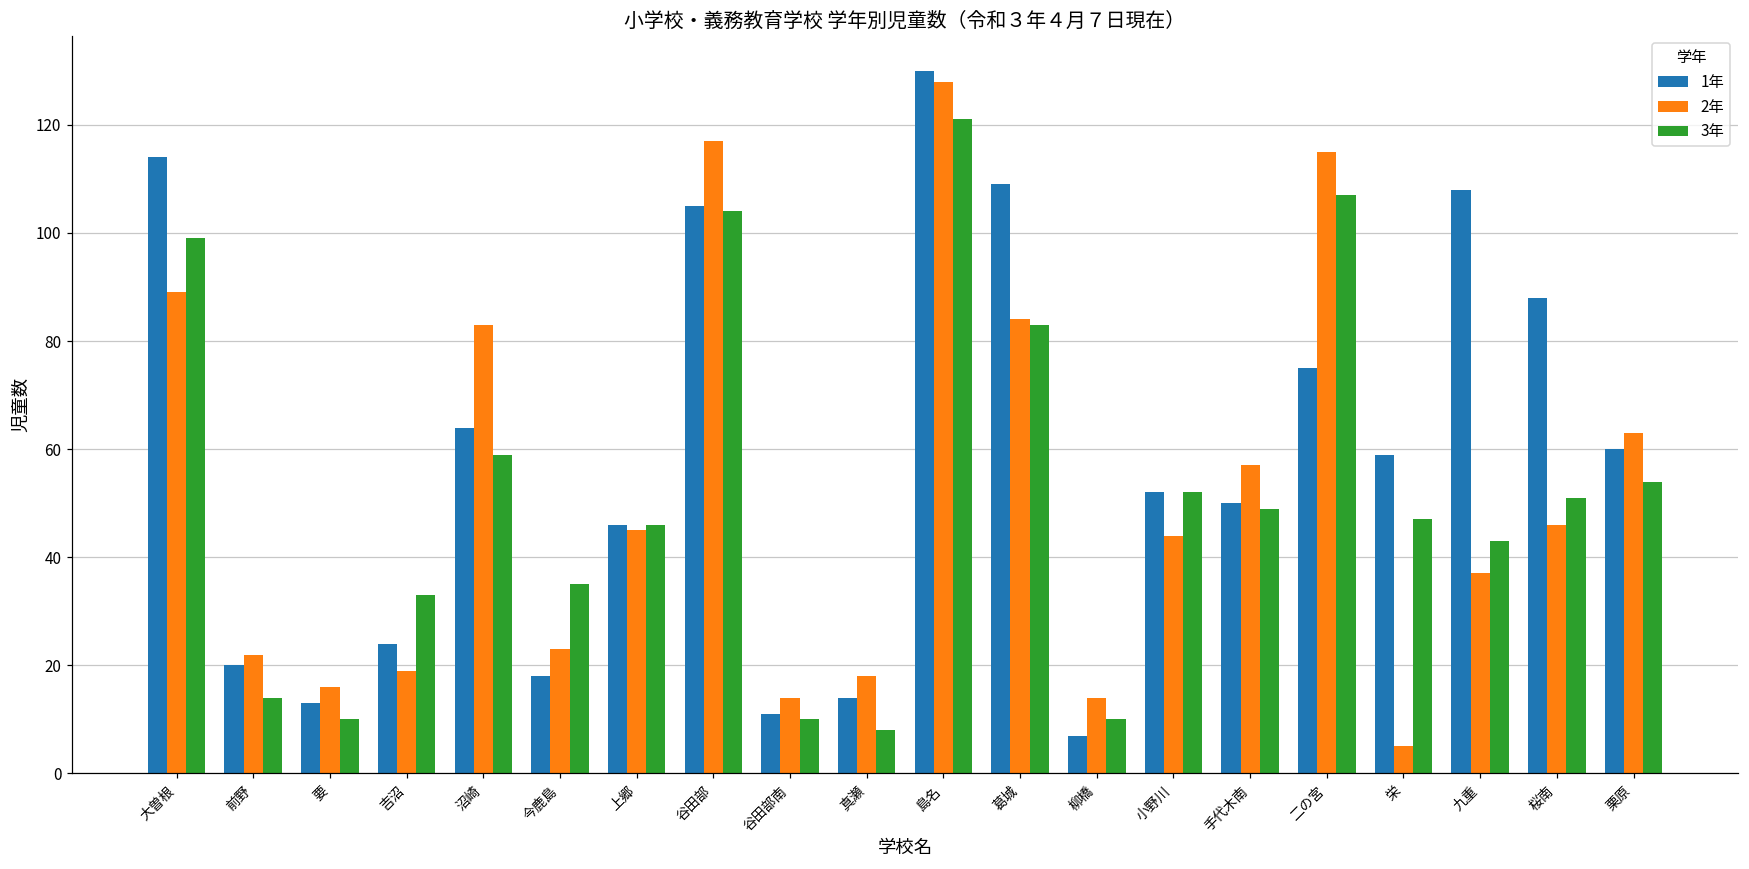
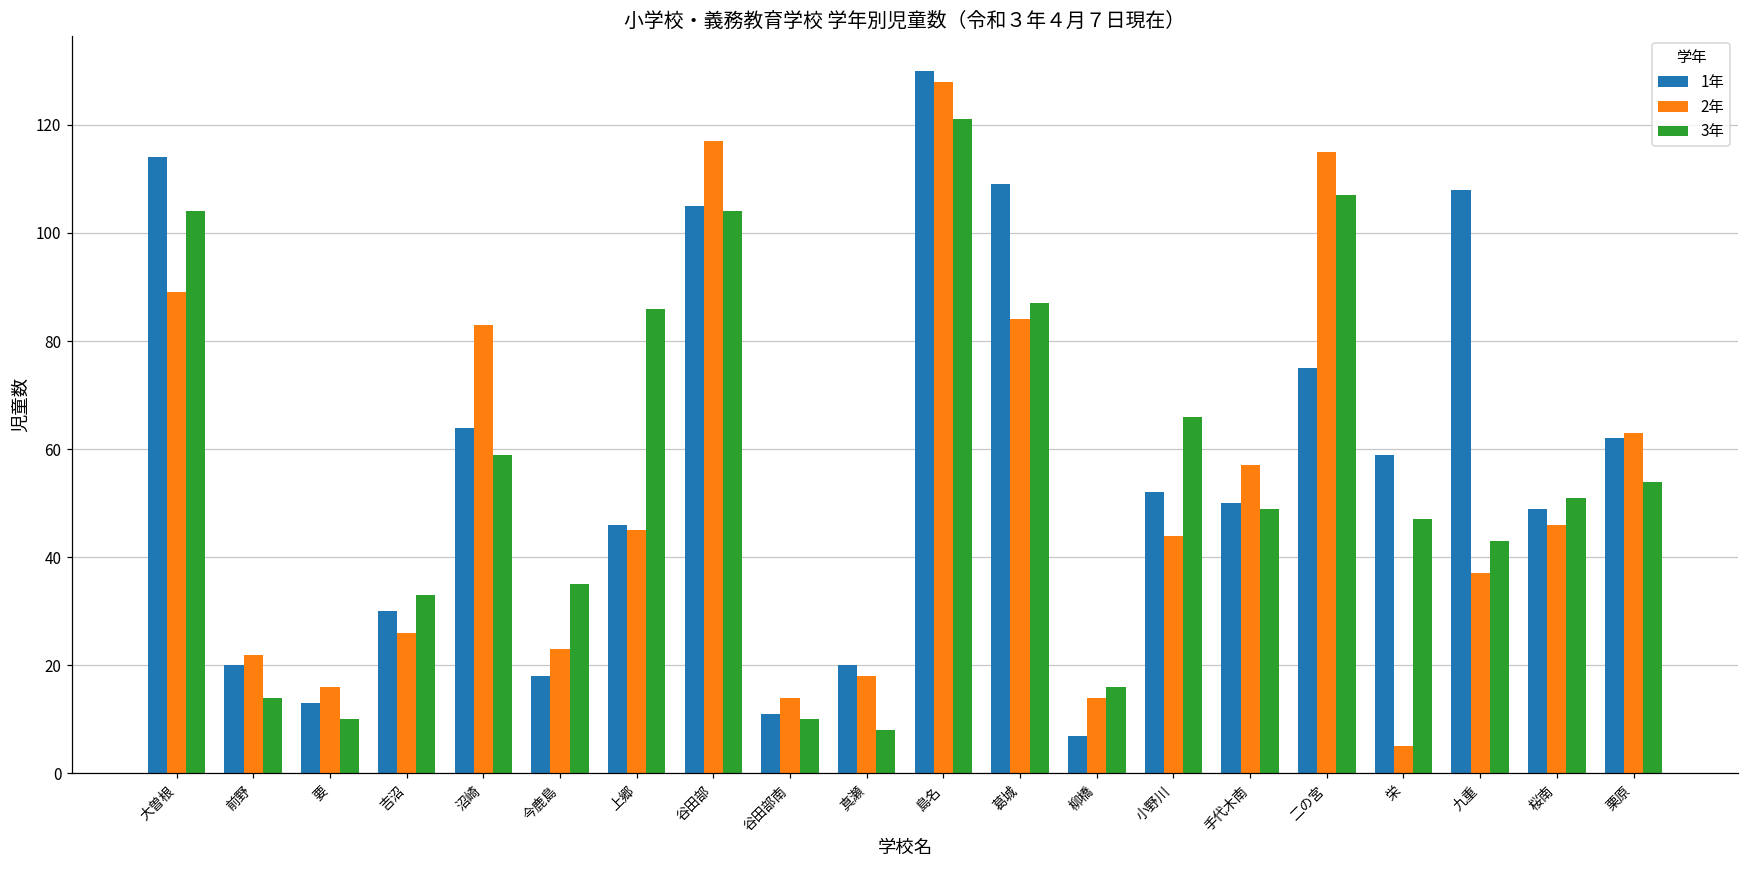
  {
    "1年": {
      "大曽根": 114,
      "前野": 20,
      "要": 13,
-     "吉沼": 24,
+     "吉沼": 30,
      "沼崎": 64,
      "今鹿島": 18,
      "上郷": 46,
      "谷田部": 105,
      "谷田部南": 11,
-     "真瀬": 14,
+     "真瀬": 20,
      "島名": 130,
      "葛城": 109,
      "柳橋": 7,
      "小野川": 52,
      "手代木南": 50,
      "二の宮": 75,
      "栄": 59,
      "九重": 108,
-     "桜南": 88,
-     "栗原": 60
+     "桜南": 49,
+     "栗原": 62
    },
    "2年": {
      "大曽根": 89,
      "前野": 22,
      "要": 16,
-     "吉沼": 19,
+     "吉沼": 26,
      "沼崎": 83,
      "今鹿島": 23,
      "上郷": 45,
      "谷田部": 117,
      "谷田部南": 14,
      "真瀬": 18,
      "島名": 128,
      "葛城": 84,
      "柳橋": 14,
      "小野川": 44,
      "手代木南": 57,
      "二の宮": 115,
      "栄": 5,
      "九重": 37,
      "桜南": 46,
      "栗原": 63
    },
    "3年": {
-     "大曽根": 99,
+     "大曽根": 104,
      "前野": 14,
      "要": 10,
      "吉沼": 33,
      "沼崎": 59,
      "今鹿島": 35,
-     "上郷": 46,
+     "上郷": 86,
      "谷田部": 104,
      "谷田部南": 10,
      "真瀬": 8,
      "島名": 121,
-     "葛城": 83,
-     "柳橋": 10,
-     "小野川": 52,
+     "葛城": 87,
+     "柳橋": 16,
+     "小野川": 66,
      "手代木南": 49,
      "二の宮": 107,
      "栄": 47,
      "九重": 43,
      "桜南": 51,
      "栗原": 54
    }
  }
